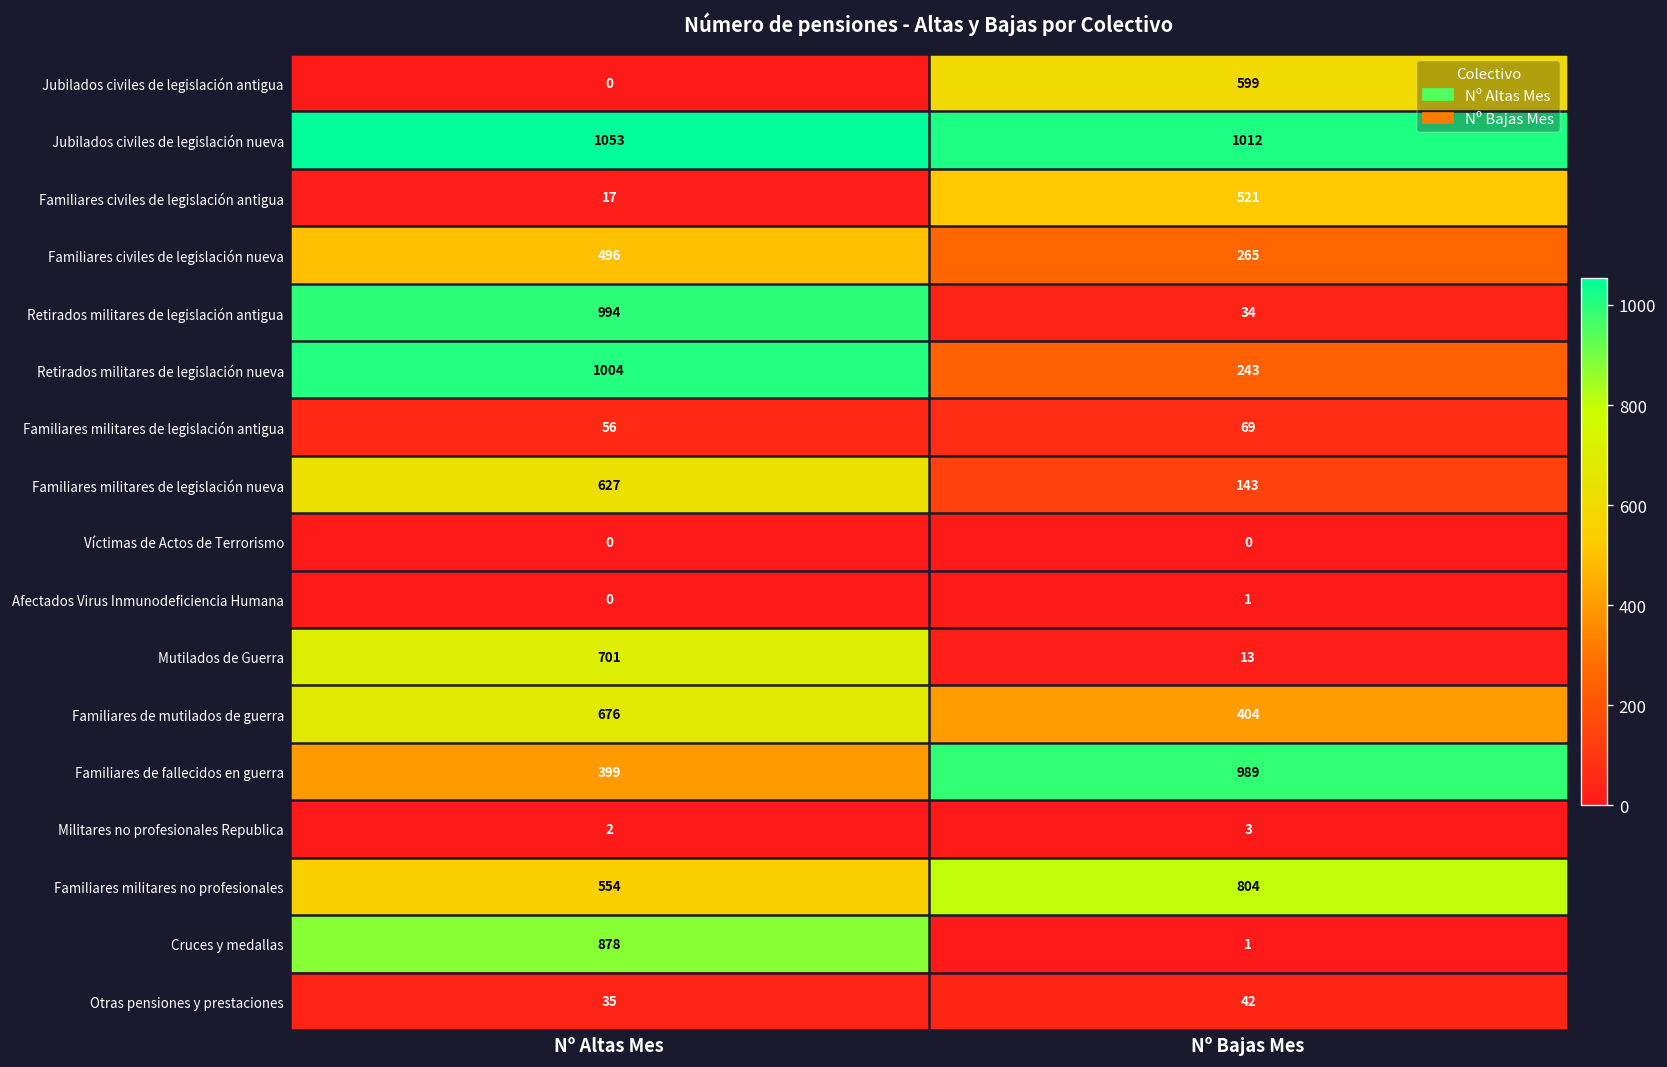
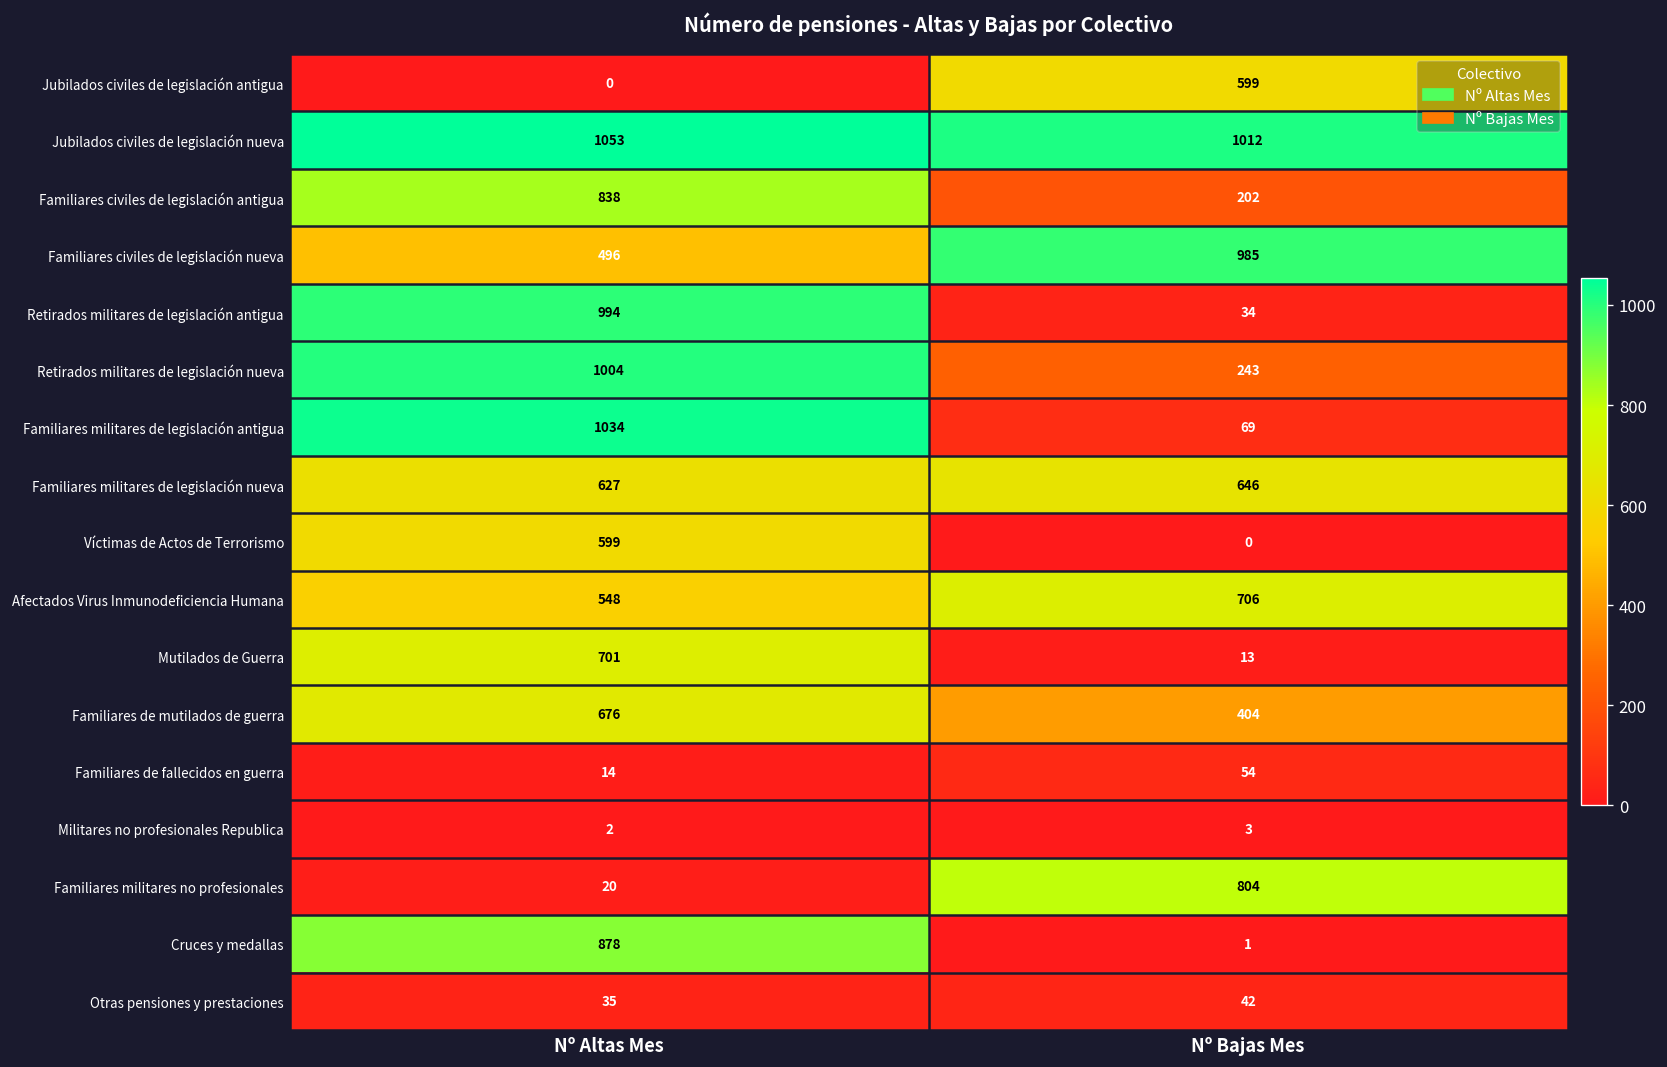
  {
    "Jubilados civiles de legislación antigua": {
      "Nº Altas Mes": 0,
      "Nº Bajas Mes": 599
    },
    "Jubilados civiles de legislación nueva": {
      "Nº Altas Mes": 1053,
      "Nº Bajas Mes": 1012
    },
    "Familiares civiles de legislación antigua": {
-     "Nº Altas Mes": 17,
-     "Nº Bajas Mes": 521
+     "Nº Altas Mes": 838,
+     "Nº Bajas Mes": 202
    },
    "Familiares civiles de legislación nueva": {
      "Nº Altas Mes": 496,
-     "Nº Bajas Mes": 265
+     "Nº Bajas Mes": 985
    },
    "Retirados militares de legislación antigua": {
      "Nº Altas Mes": 994,
      "Nº Bajas Mes": 34
    },
    "Retirados militares de legislación nueva": {
      "Nº Altas Mes": 1004,
      "Nº Bajas Mes": 243
    },
    "Familiares militares de legislación antigua": {
-     "Nº Altas Mes": 56,
+     "Nº Altas Mes": 1034,
      "Nº Bajas Mes": 69
    },
    "Familiares militares de legislación nueva": {
      "Nº Altas Mes": 627,
-     "Nº Bajas Mes": 143
+     "Nº Bajas Mes": 646
    },
    "Víctimas de Actos de Terrorismo": {
-     "Nº Altas Mes": 0,
+     "Nº Altas Mes": 599,
      "Nº Bajas Mes": 0
    },
    "Afectados Virus Inmunodeficiencia Humana": {
-     "Nº Altas Mes": 0,
-     "Nº Bajas Mes": 1
+     "Nº Altas Mes": 548,
+     "Nº Bajas Mes": 706
    },
    "Mutilados de Guerra": {
      "Nº Altas Mes": 701,
      "Nº Bajas Mes": 13
    },
    "Familiares de mutilados de guerra": {
      "Nº Altas Mes": 676,
      "Nº Bajas Mes": 404
    },
    "Familiares de fallecidos en guerra": {
-     "Nº Altas Mes": 399,
-     "Nº Bajas Mes": 989
+     "Nº Altas Mes": 14,
+     "Nº Bajas Mes": 54
    },
    "Militares no profesionales Republica": {
      "Nº Altas Mes": 2,
      "Nº Bajas Mes": 3
    },
    "Familiares militares no profesionales": {
-     "Nº Altas Mes": 554,
+     "Nº Altas Mes": 20,
      "Nº Bajas Mes": 804
    },
    "Cruces y medallas": {
      "Nº Altas Mes": 878,
      "Nº Bajas Mes": 1
    },
    "Otras pensiones y prestaciones": {
      "Nº Altas Mes": 35,
      "Nº Bajas Mes": 42
    }
  }
